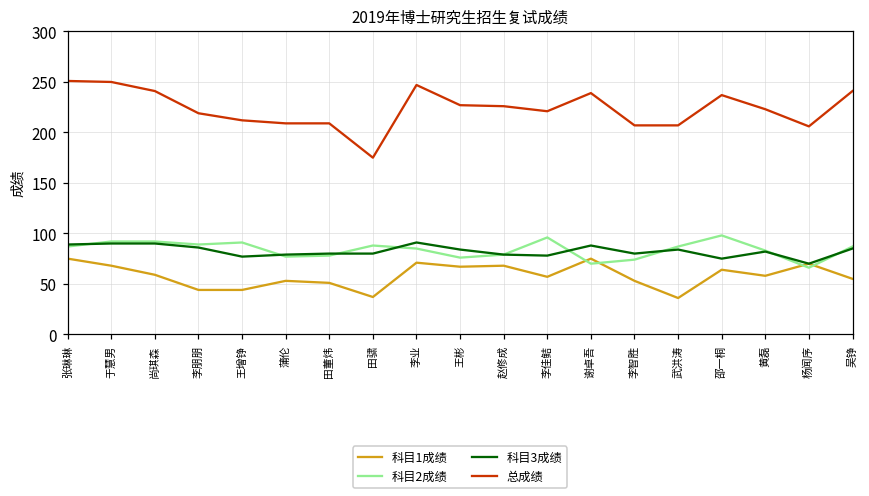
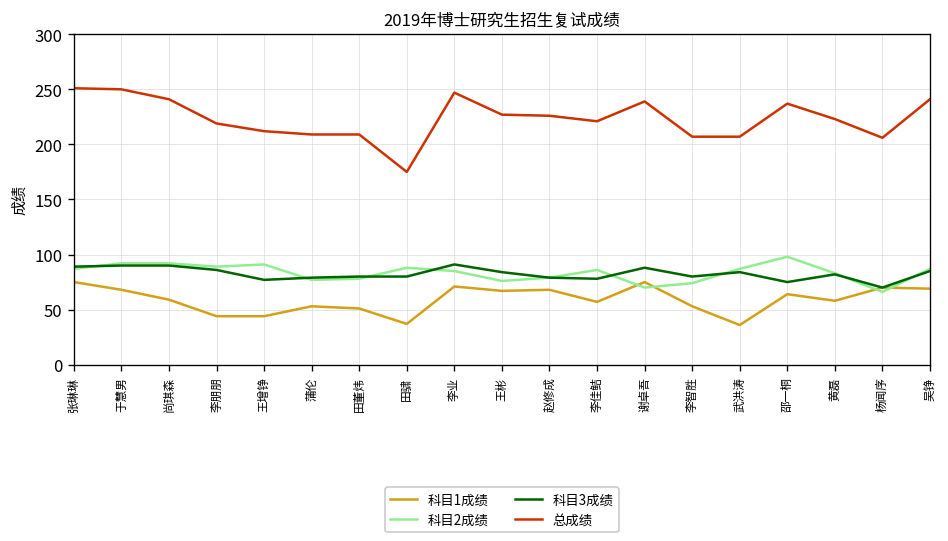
  {
    "科目1成绩": {
      "张琳琳": 80,
      "于慧男": 70,
      "尚琪森": 60,
      "李朋朋": 40,
      "王增铮": 40,
      "蒲伦": 50,
      "田董炜": 50,
      "田骕": 40,
      "李业": 70,
      "王彬": 70,
      "赵修成": 70,
      "李佳鲒": 60,
      "谢卓吾": 80,
      "李智胜": 50,
      "武洪涛": 40,
      "邵一桐": 60,
      "黄磊": 60,
-     "吴铮": 60
+     "吴铮": 70
    },
    "科目2成绩": {
      "李朋朋": 90,
      "王增铮": 90,
      "田骕": 90,
      "李业": 90,
      "王彬": 80,
-     "李佳鲒": 100,
+     "李佳鲒": 90,
      "谢卓吾": 70,
      "李智胜": 70,
      "武洪涛": 90,
      "邵一桐": 100,
      "杨闻序": 70
    },
    "科目3成绩": {
      "李朋朋": 90,
      "王增铮": 80,
      "田骕": 80,
      "李业": 90,
      "王彬": 80,
      "李佳鲒": 80,
      "谢卓吾": 90,
      "李智胜": 80,
      "武洪涛": 80,
      "邵一桐": 80
    },
    "总成绩": {
      "张琳琳": 250,
      "于慧男": 250,
      "尚琪森": 240,
      "李朋朋": 220,
      "王增铮": 210,
      "蒲伦": 210,
      "田董炜": 210,
      "田骕": 180,
      "李业": 250,
      "王彬": 230,
      "赵修成": 230,
      "李佳鲒": 220,
      "谢卓吾": 240,
      "李智胜": 210,
      "武洪涛": 210,
      "邵一桐": 240,
      "黄磊": 220,
      "杨闻序": 210,
      "吴铮": 240
    }
  }
